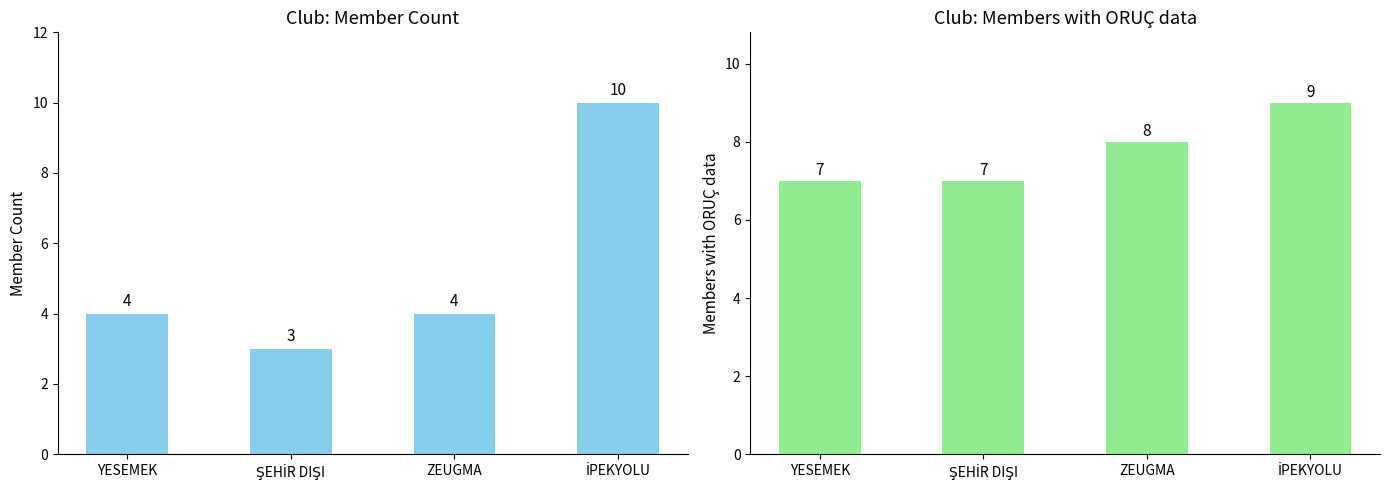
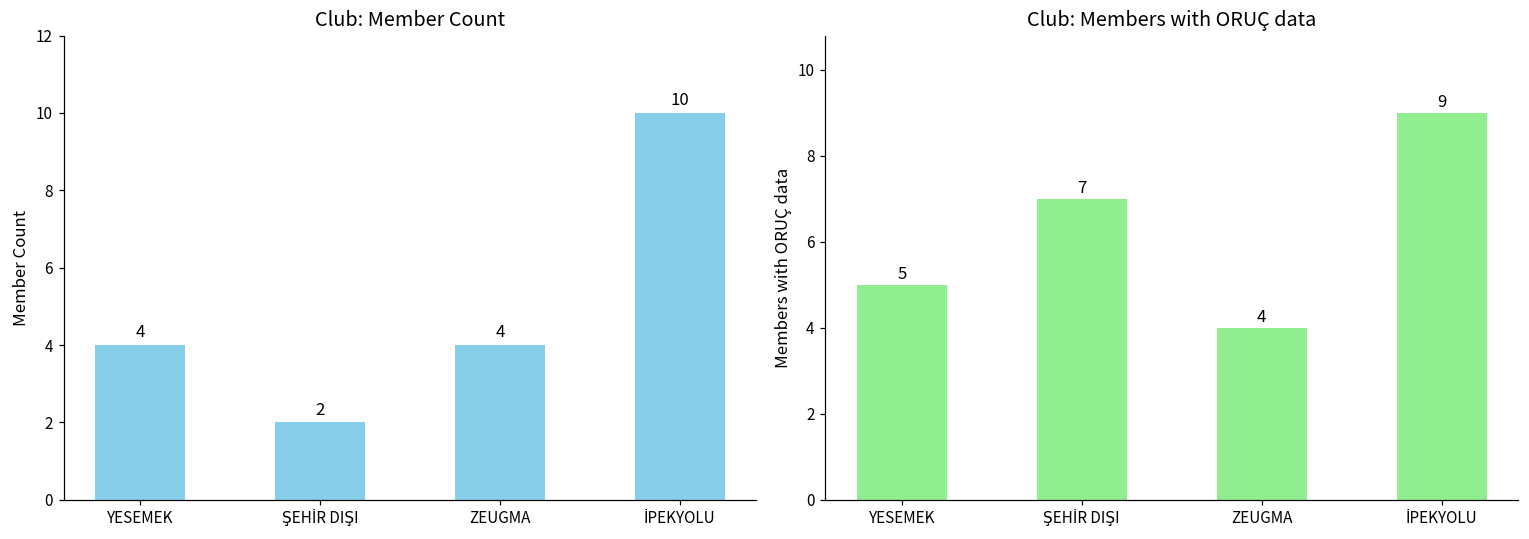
  {
    "Club: Member Count": {
      "YESEMEK": 4,
-     "ŞEHİR DIŞI": 3,
+     "ŞEHİR DIŞI": 2,
      "ZEUGMA": 4,
      "İPEKYOLU": 10
    },
    "Club: Members with ORUÇ data": {
-     "YESEMEK": 7,
+     "YESEMEK": 5,
      "ŞEHİR DIŞI": 7,
-     "ZEUGMA": 8,
+     "ZEUGMA": 4,
      "İPEKYOLU": 9
    }
  }
